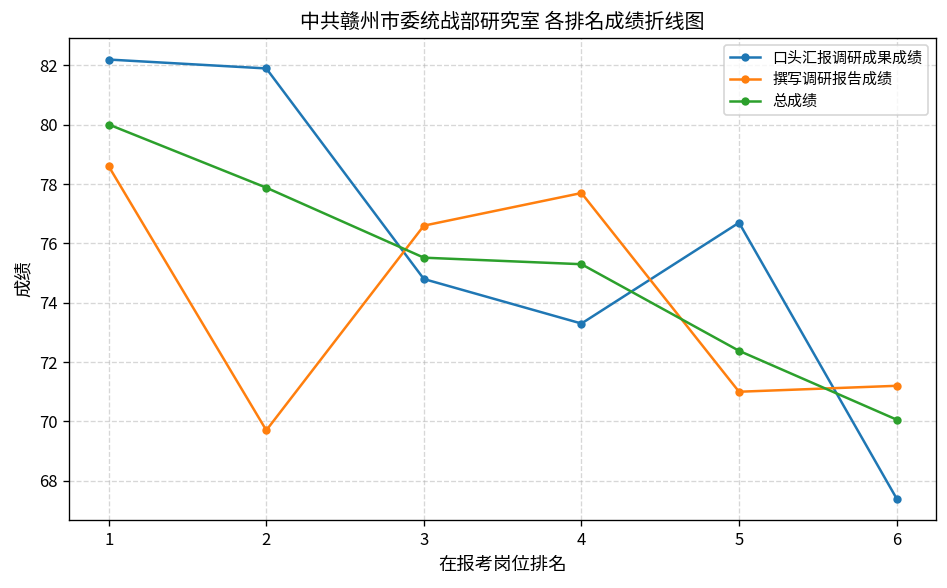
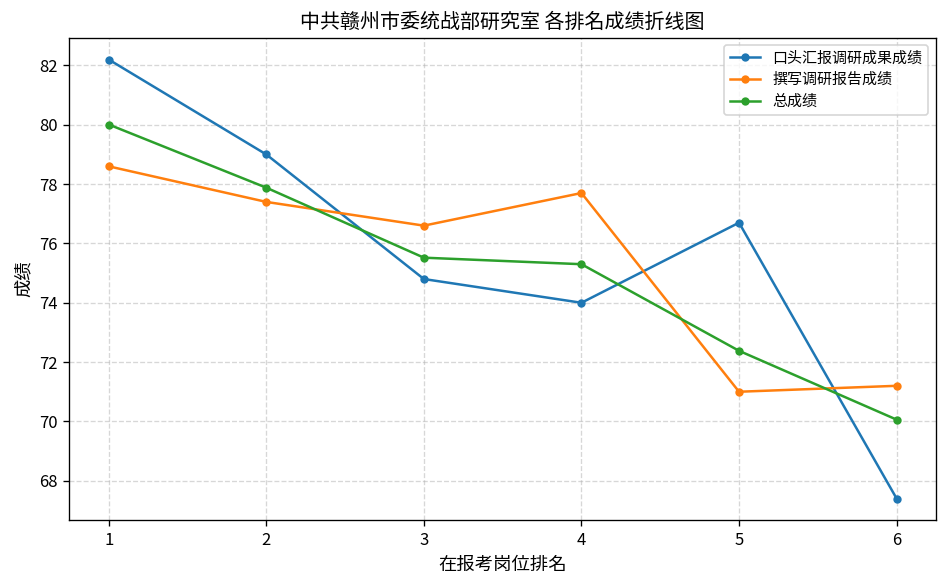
  {
    "口头汇报调研成果成绩": {
      "1": 82.2,
-     "2": 81.9,
+     "2": 79.0,
      "3": 74.8,
-     "4": 73.3,
+     "4": 74.0,
      "5": 76.7,
      "6": 67.4
    },
    "撰写调研报告成绩": {
      "1": 78.6,
-     "2": 69.7,
+     "2": 77.4,
      "3": 76.6,
      "4": 77.7,
      "5": 71.0,
      "6": 71.2
    },
    "总成绩": {
      "1": 80.0,
      "2": 77.9,
      "3": 75.5,
      "4": 75.3,
      "5": 72.4,
      "6": 70.1
    }
  }
